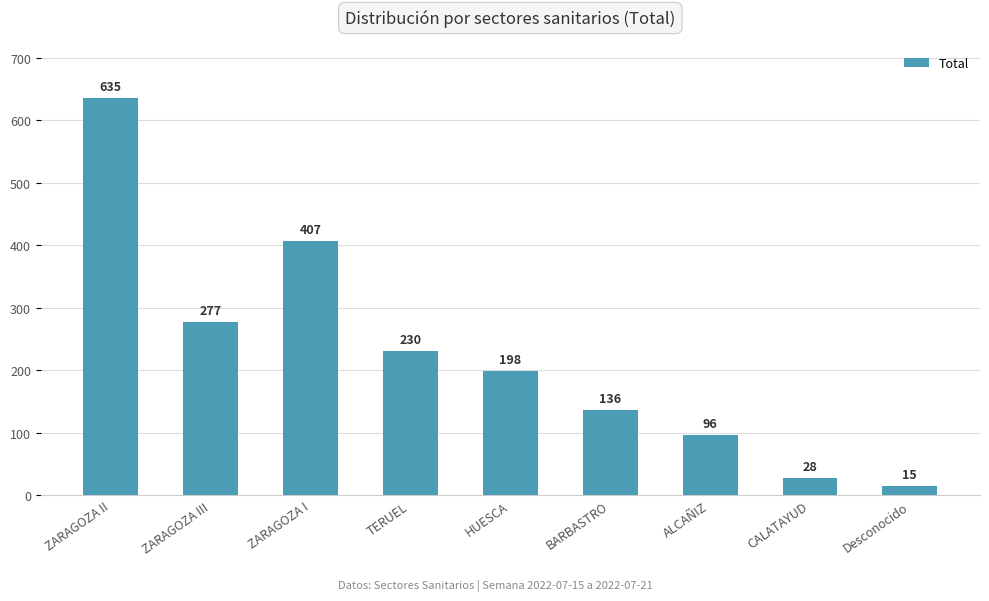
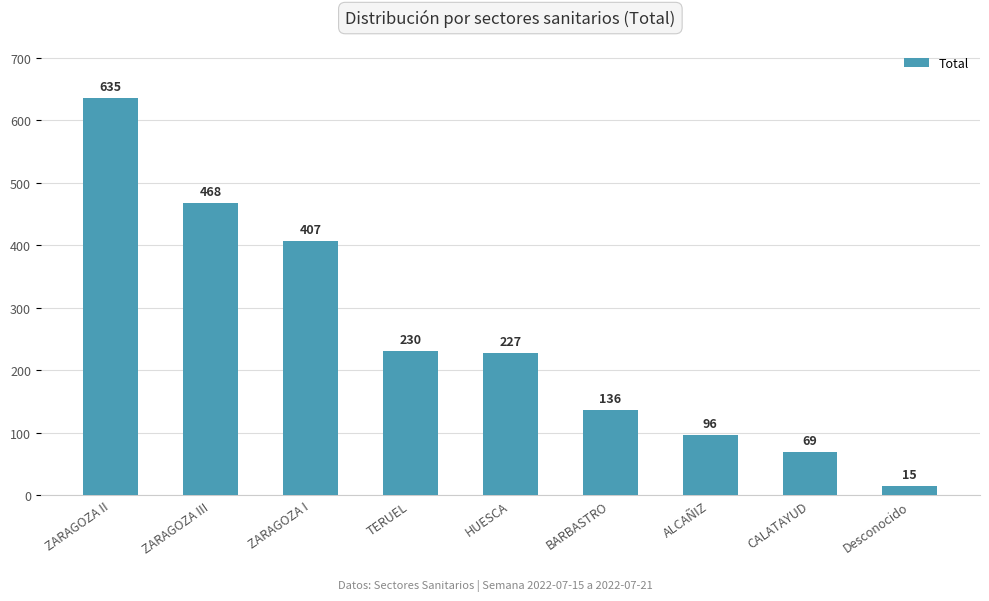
  {
    "ZARAGOZA II": 635,
-   "ZARAGOZA III": 277,
+   "ZARAGOZA III": 468,
    "ZARAGOZA I": 407,
    "TERUEL": 230,
-   "HUESCA": 198,
+   "HUESCA": 227,
    "BARBASTRO": 136,
    "ALCAÑIZ": 96,
-   "CALATAYUD": 28,
+   "CALATAYUD": 69,
    "Desconocido": 15
  }
